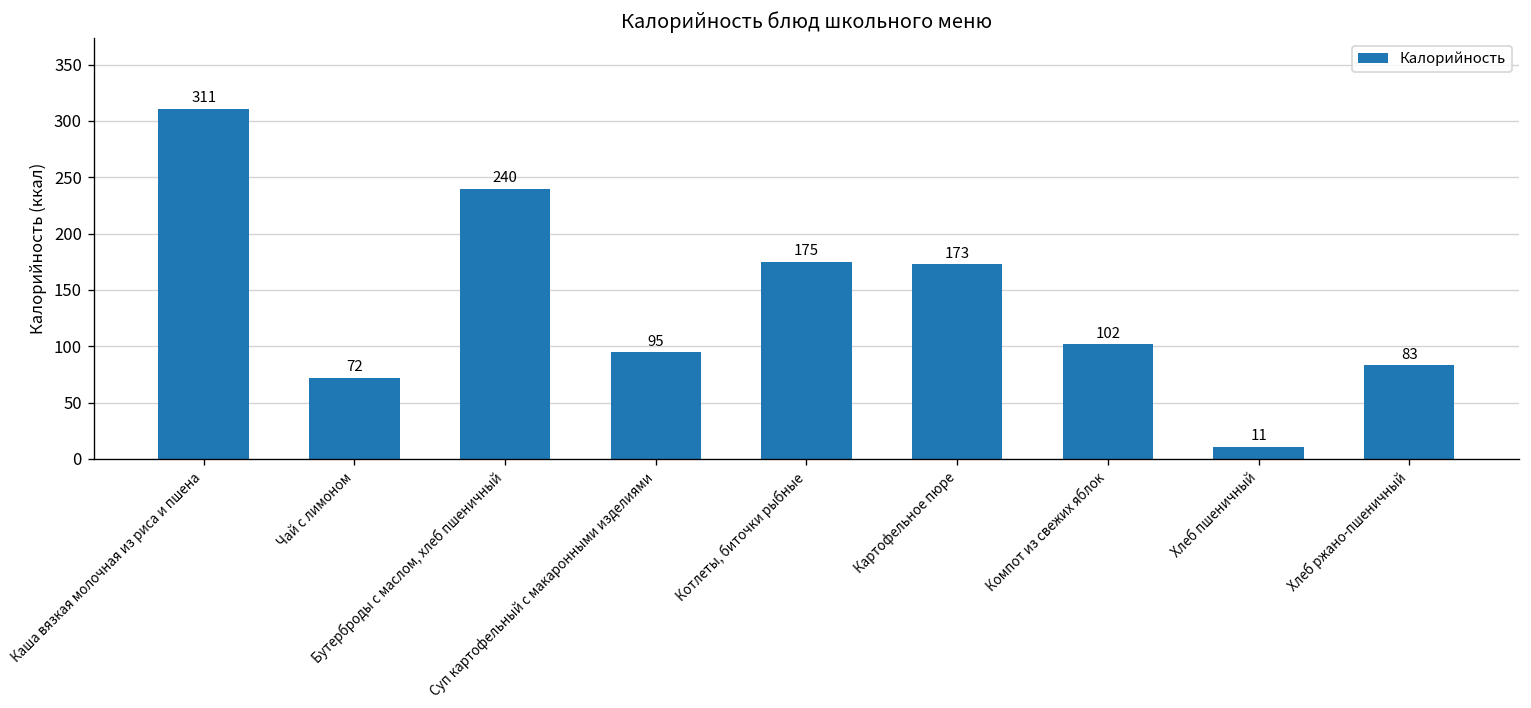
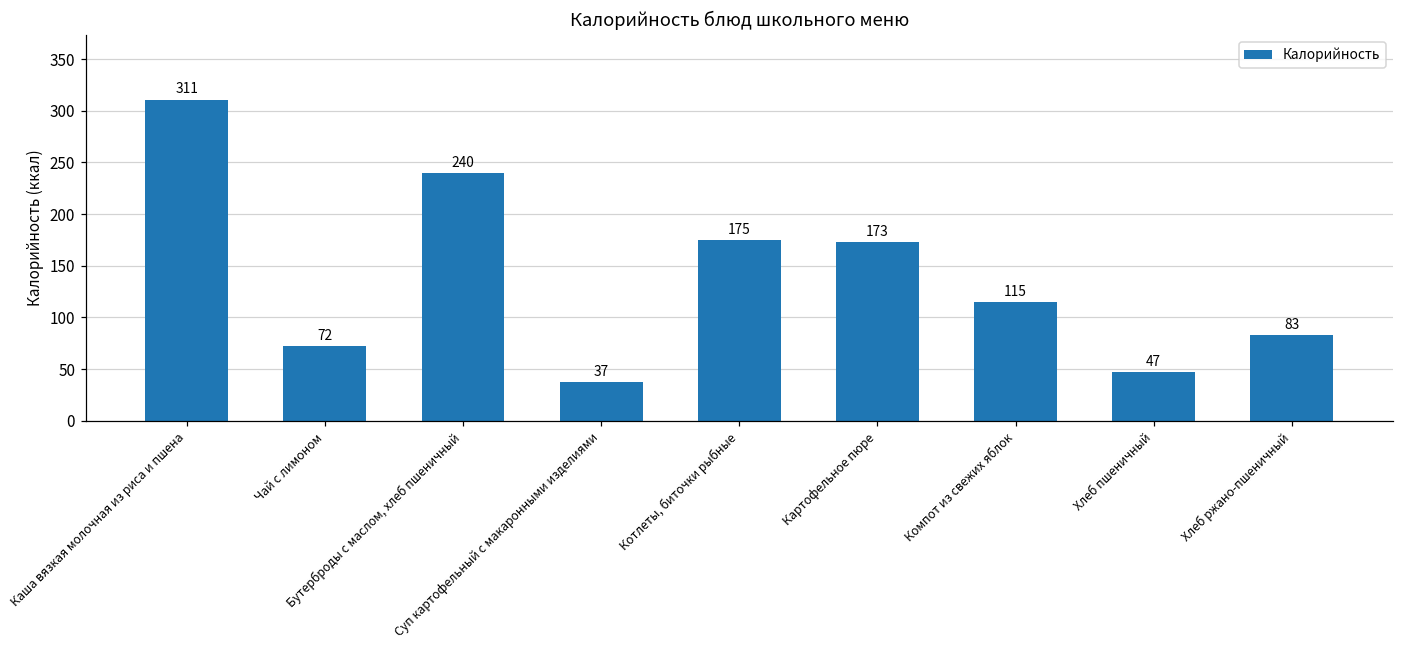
  {
    "Каша вязкая молочная из риса и пшена": 311,
    "Чай с лимоном": 72,
    "Бутерброды с маслом, хлеб пшеничный": 240,
-   "Суп картофельный с макаронными изделиями": 95,
+   "Суп картофельный с макаронными изделиями": 37,
    "Котлеты, биточки рыбные": 175,
    "Картофельное пюре": 173,
-   "Компот из свежих яблок": 102,
-   "Хлеб пшеничный": 11,
+   "Компот из свежих яблок": 115,
+   "Хлеб пшеничный": 47,
    "Хлеб ржано-пшеничный": 83
  }
